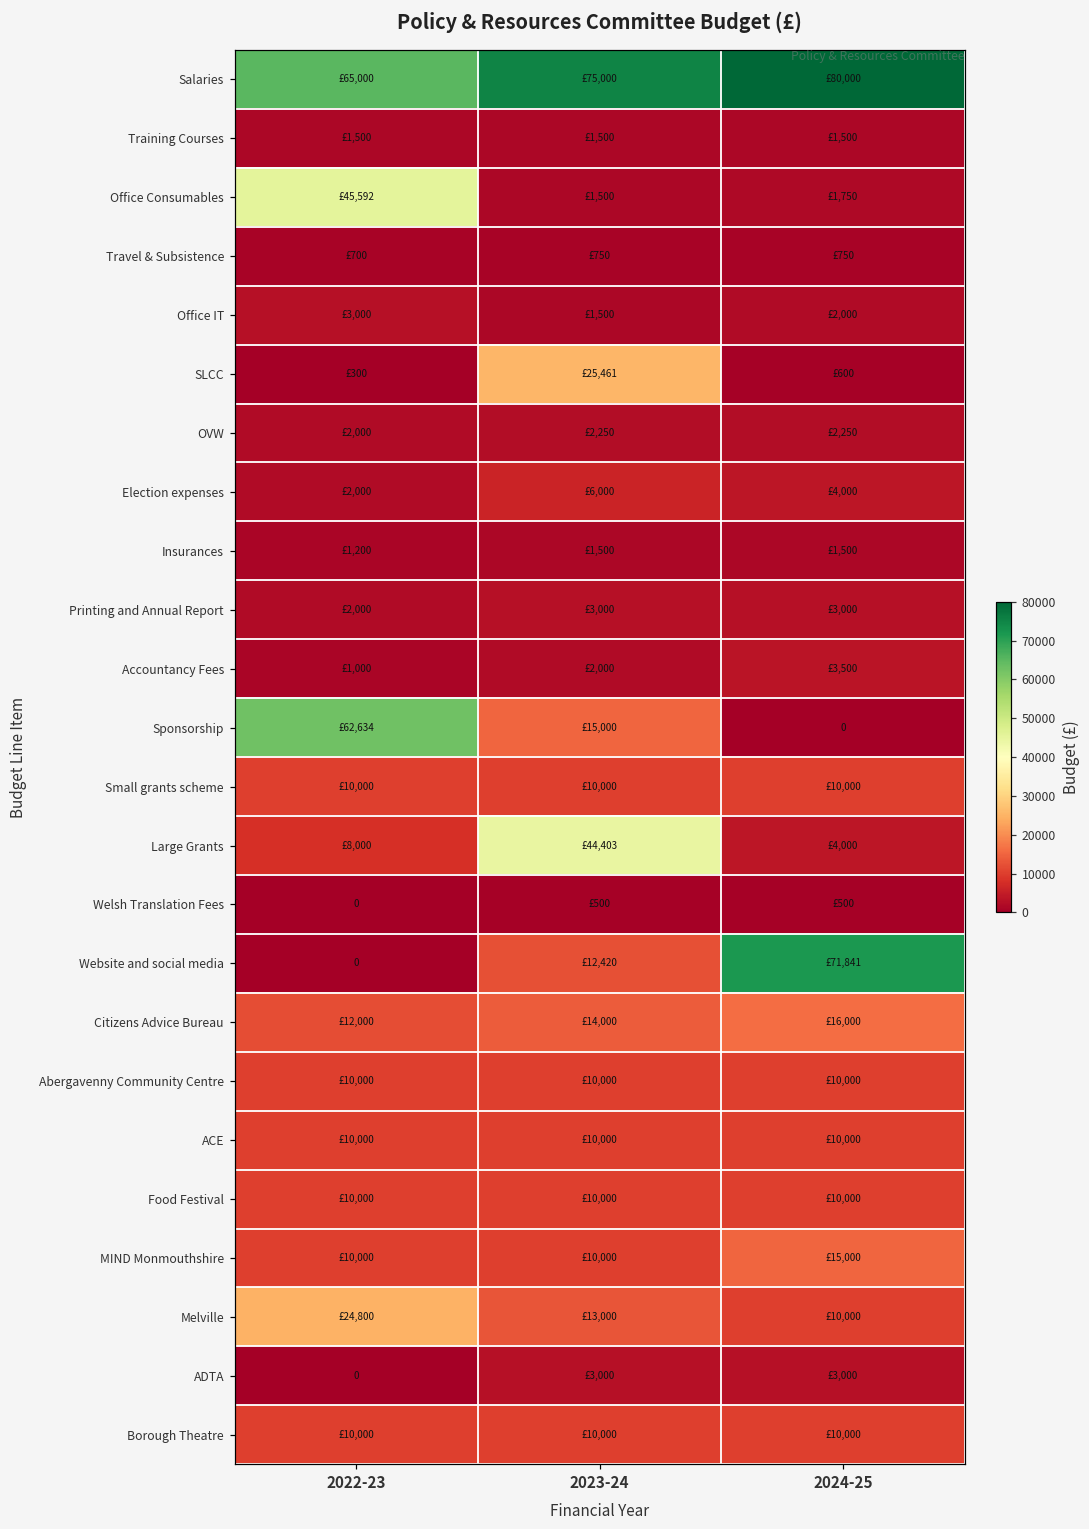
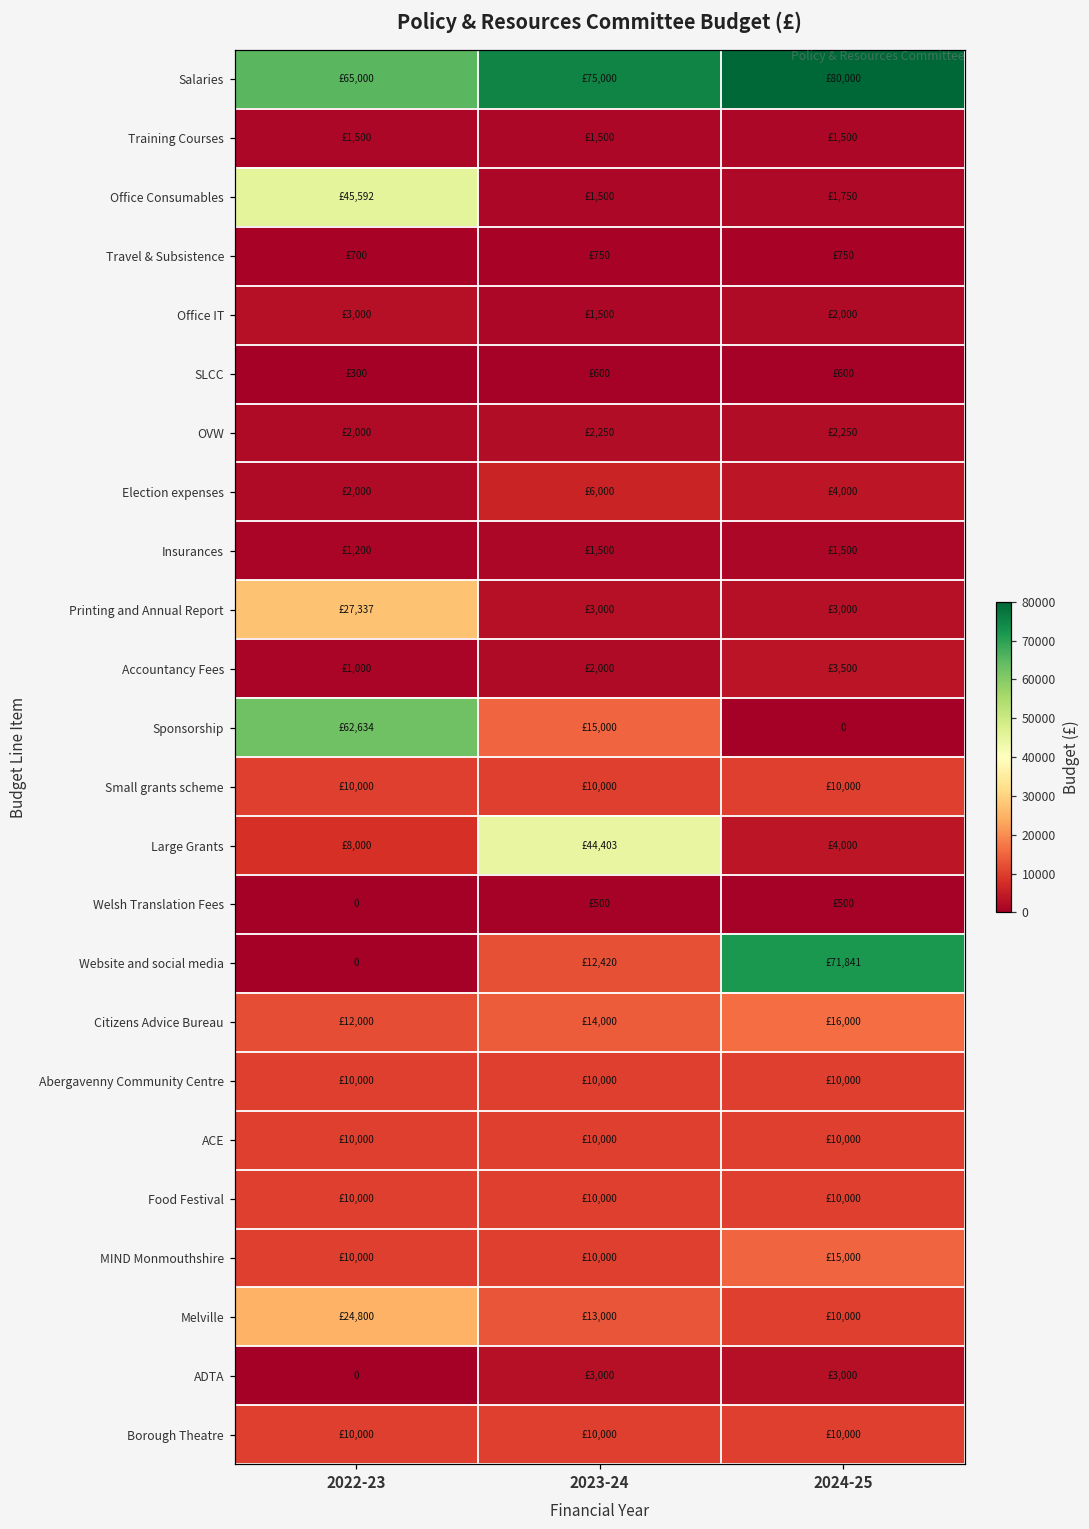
  {
    "Salaries": {
      "2022-23": "£65,000",
      "2023-24": "£75,000"
    },
    "Training Courses": {
      "2022-23": "£1,500",
      "2023-24": "£1,500",
      "2024-25": "£1,500"
    },
    "Office Consumables": {
      "2022-23": "£45,592",
      "2023-24": "£1,500",
      "2024-25": "£1,750"
    },
    "Travel & Subsistence": {
      "2022-23": "£700",
      "2023-24": "£750",
      "2024-25": "£750"
    },
    "Office IT": {
      "2022-23": "£3,000",
      "2023-24": "£1,500",
      "2024-25": "£2,000"
    },
    "SLCC": {
      "2022-23": "£300",
-     "2023-24": "£25,461",
+     "2023-24": "£600",
      "2024-25": "£600"
    },
    "OVW": {
      "2022-23": "£2,000",
      "2023-24": "£2,250",
      "2024-25": "£2,250"
    },
    "Election expenses": {
      "2022-23": "£2,000",
      "2023-24": "£6,000",
      "2024-25": "£4,000"
    },
    "Insurances": {
      "2022-23": "£1,200",
      "2023-24": "£1,500",
      "2024-25": "£1,500"
    },
    "Printing and Annual Report": {
-     "2022-23": "£2,000",
+     "2022-23": "£27,337",
      "2023-24": "£3,000",
      "2024-25": "£3,000"
    },
    "Accountancy Fees": {
      "2022-23": "£1,000",
      "2023-24": "£2,000",
      "2024-25": "£3,500"
    },
    "Sponsorship": {
      "2022-23": "£62,634",
      "2023-24": "£15,000",
      "2024-25": "0"
    },
    "Small grants scheme": {
      "2022-23": "£10,000",
      "2023-24": "£10,000",
      "2024-25": "£10,000"
    },
    "Large Grants": {
      "2022-23": "£8,000",
      "2023-24": "£44,403",
      "2024-25": "£4,000"
    },
    "Welsh Translation Fees": {
      "2022-23": "0",
      "2023-24": "£500",
      "2024-25": "£500"
    },
    "Website and social media": {
      "2022-23": "0",
      "2023-24": "£12,420",
      "2024-25": "£71,841"
    },
    "Citizens Advice Bureau": {
      "2022-23": "£12,000",
      "2023-24": "£14,000",
      "2024-25": "£16,000"
    },
    "Abergavenny Community Centre": {
      "2022-23": "£10,000",
      "2023-24": "£10,000",
      "2024-25": "£10,000"
    },
    "ACE": {
      "2022-23": "£10,000",
      "2023-24": "£10,000",
      "2024-25": "£10,000"
    },
    "Food Festival": {
      "2022-23": "£10,000",
      "2023-24": "£10,000",
      "2024-25": "£10,000"
    },
    "MIND Monmouthshire": {
      "2022-23": "£10,000",
      "2023-24": "£10,000",
      "2024-25": "£15,000"
    },
    "Melville": {
      "2022-23": "£24,800",
      "2023-24": "£13,000",
      "2024-25": "£10,000"
    },
    "ADTA": {
      "2022-23": "0",
      "2023-24": "£3,000",
      "2024-25": "£3,000"
    },
    "Borough Theatre": {
      "2022-23": "£10,000",
      "2023-24": "£10,000",
      "2024-25": "£10,000"
    }
  }
